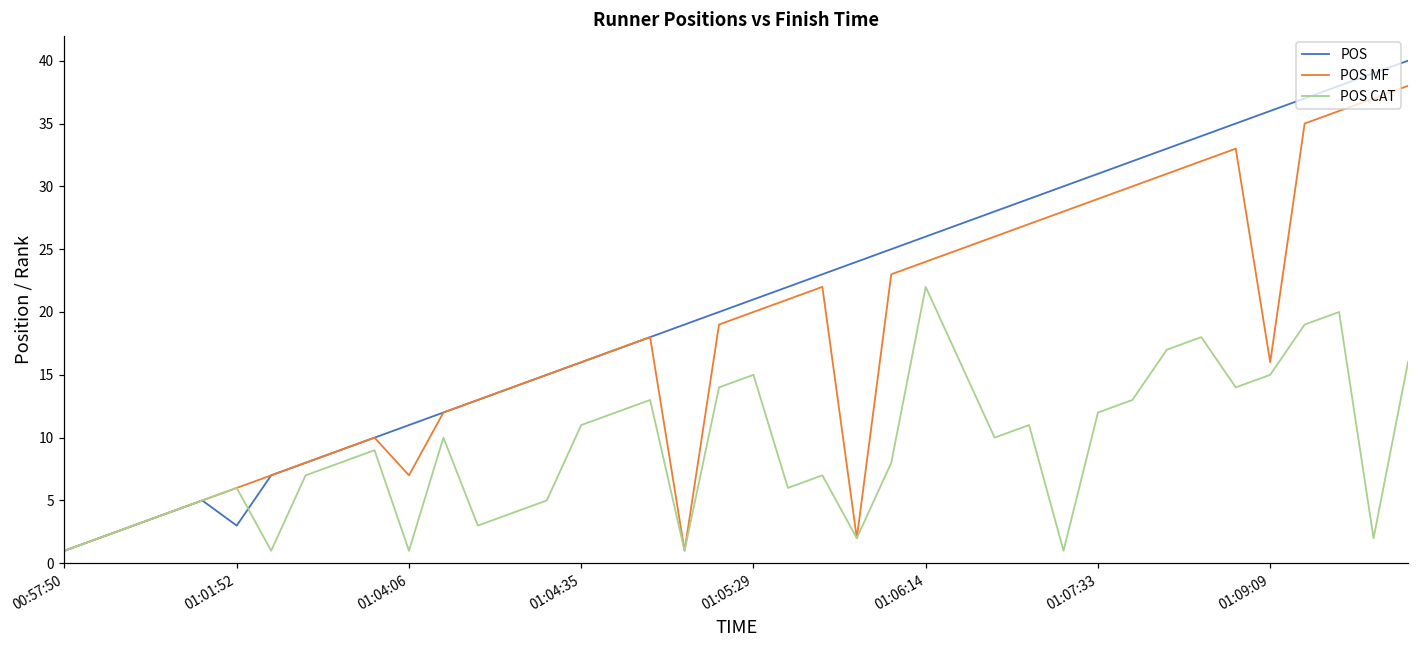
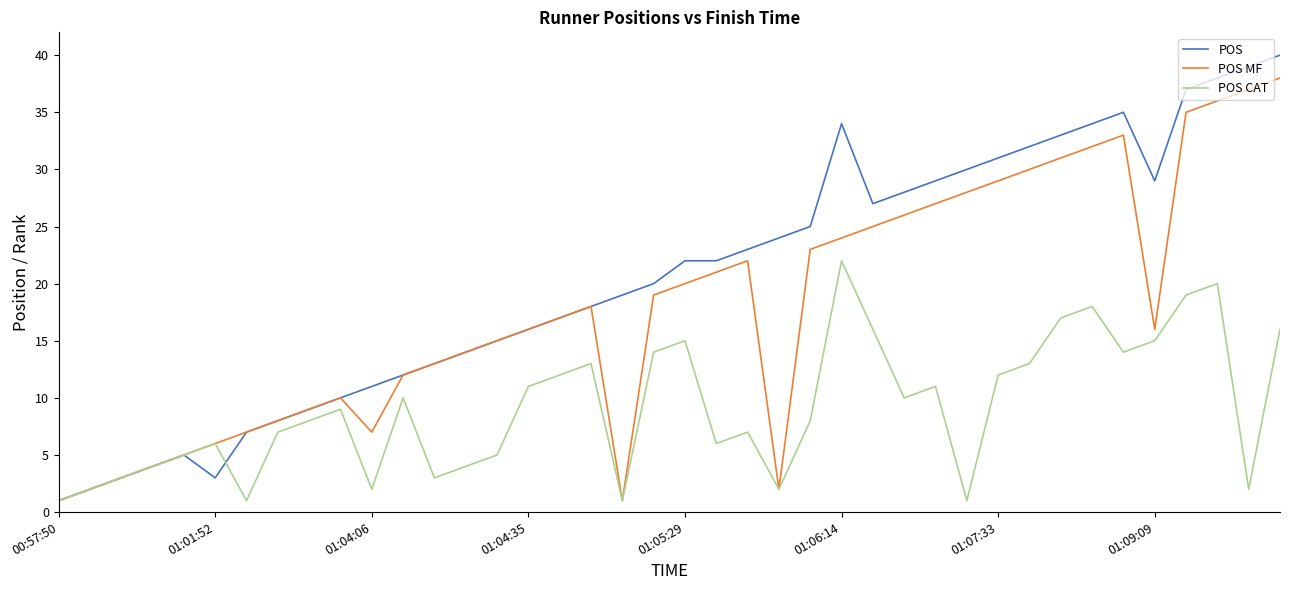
  {
    "POS": {
      "01:01:52": 3,
      "01:04:06": 11,
-     "01:05:29": 21,
-     "01:06:14": 26,
+     "01:05:29": 22,
+     "01:06:14": 34,
      "01:07:33": 31,
-     "01:09:09": 36
+     "01:09:09": 29
    },
    "POS MF": {
      "01:04:06": 7,
      "01:05:29": 20,
      "01:06:14": 24,
      "01:07:33": 29,
      "01:09:09": 16
    },
    "POS CAT": {
-     "01:04:06": 1,
+     "01:04:06": 2,
      "01:05:29": 15,
      "01:06:14": 22,
      "01:07:33": 12,
      "01:09:09": 15
    }
  }
